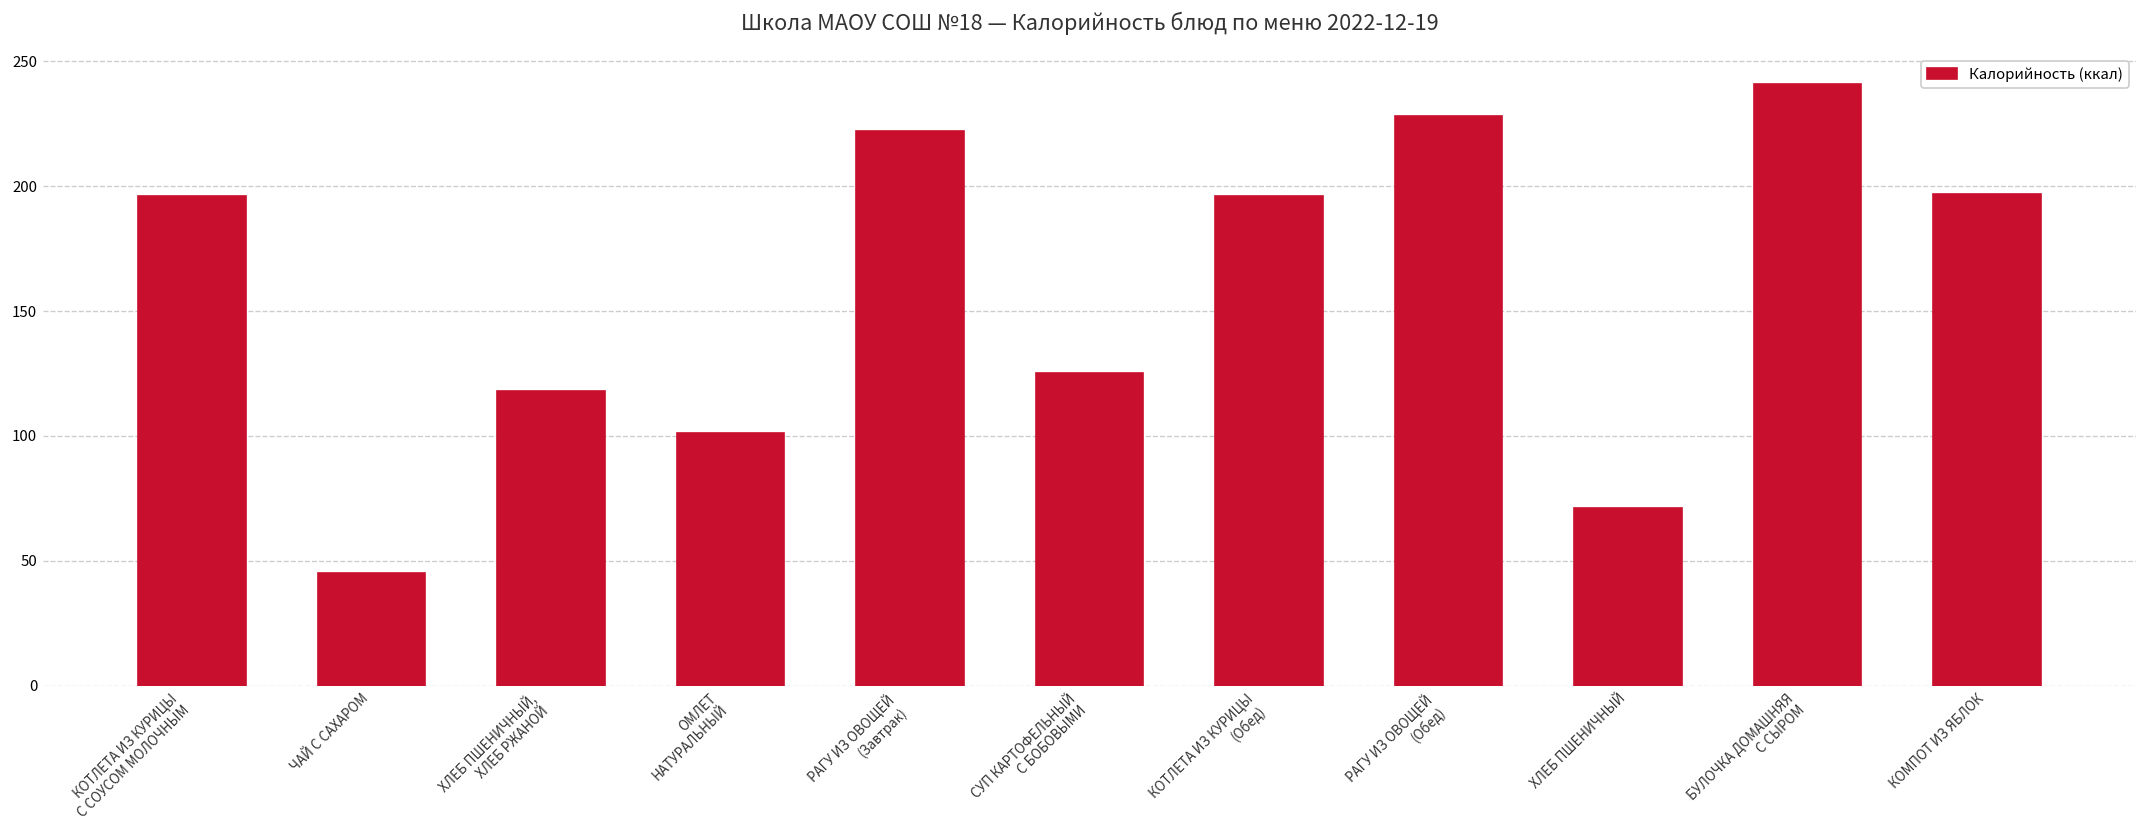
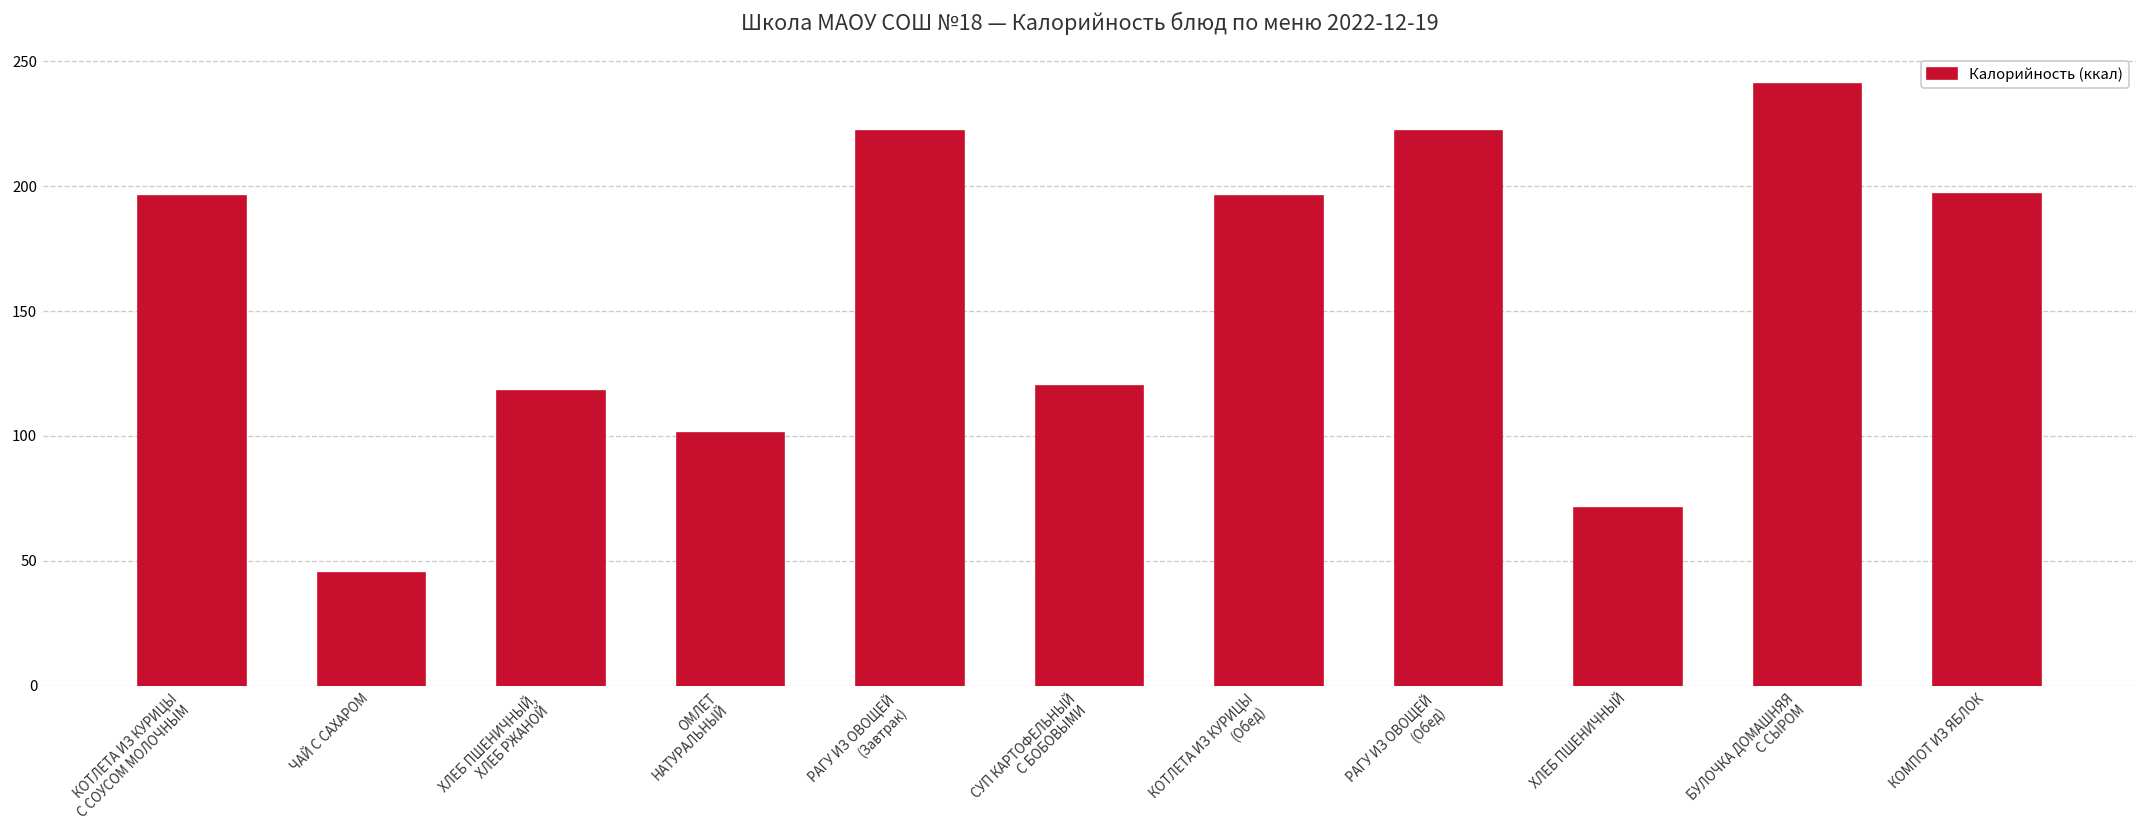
  {
    "КОТЛЕТА ИЗ КУРИЦЫ С СОУСОМ МОЛОЧНЫМ": 196,
    "ЧАЙ С САХАРОМ": 45,
    "ХЛЕБ ПШЕНИЧНЫЙ, ХЛЕБ РЖАНОЙ": 118,
    "ОМЛЕТ НАТУРАЛЬНЫЙ": 101,
    "РАГУ ИЗ ОВОЩЕЙ (Завтрак)": 222,
-   "СУП КАРТОФЕЛЬНЫЙ С БОБОВЫМИ": 125,
+   "СУП КАРТОФЕЛЬНЫЙ С БОБОВЫМИ": 120,
    "КОТЛЕТА ИЗ КУРИЦЫ (Обед)": 196,
-   "РАГУ ИЗ ОВОЩЕЙ (Обед)": 228,
+   "РАГУ ИЗ ОВОЩЕЙ (Обед)": 222,
    "ХЛЕБ ПШЕНИЧНЫЙ": 71,
    "БУЛОЧКА ДОМАШНЯЯ С СЫРОМ": 241,
    "КОМПОТ ИЗ ЯБЛОК": 197
  }
